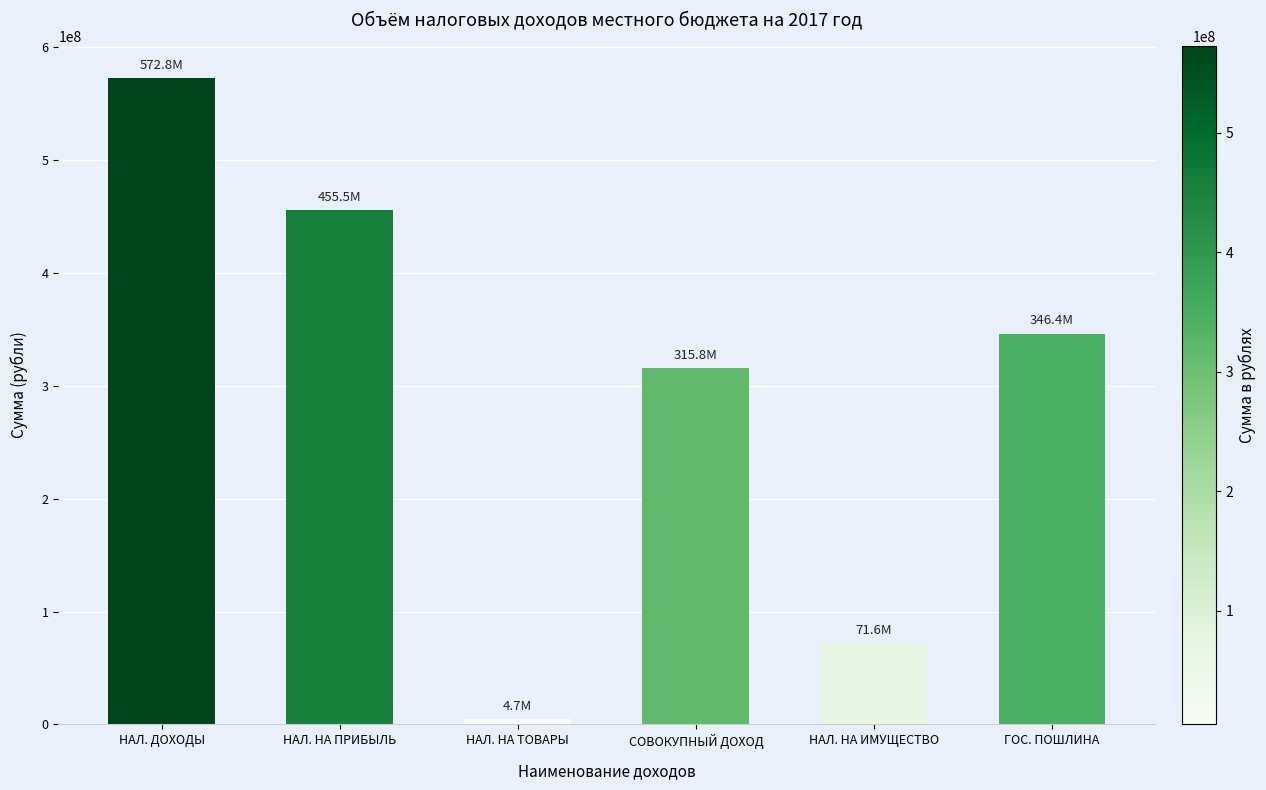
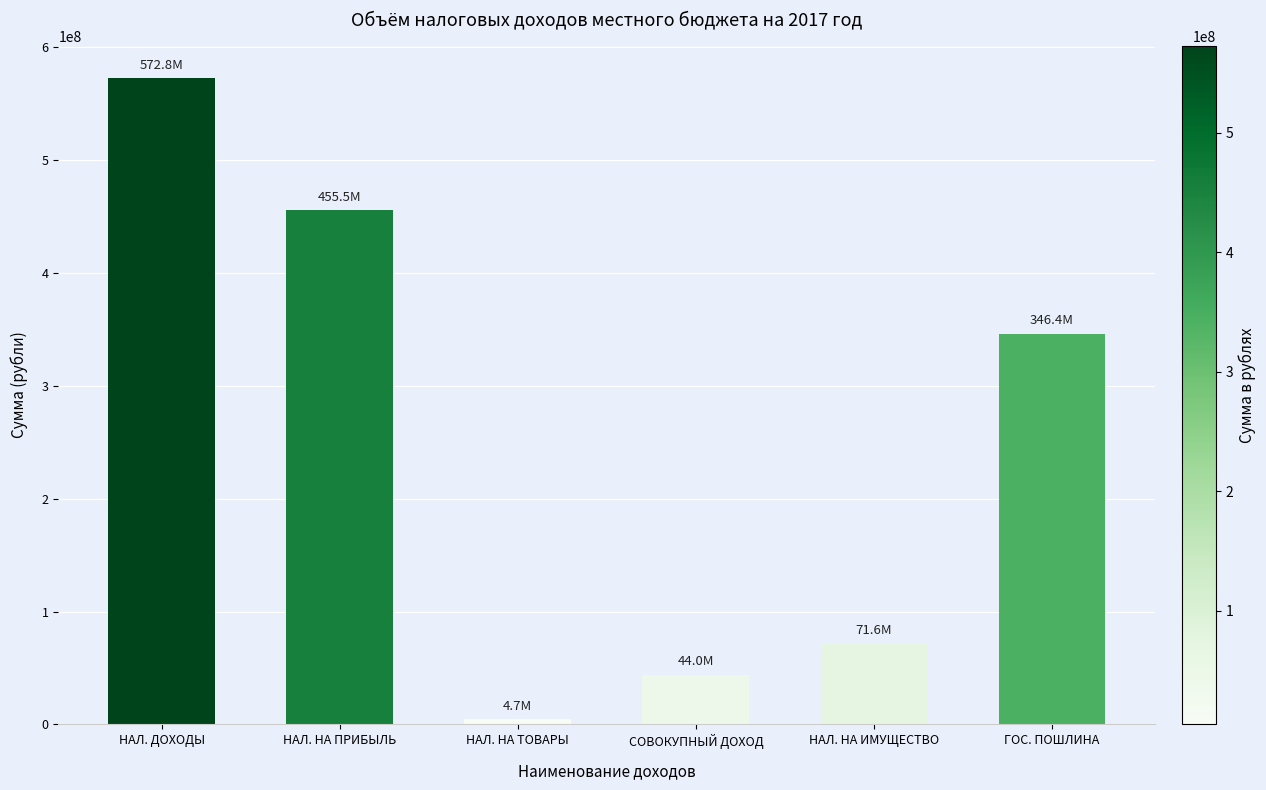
  {
    "НАЛ. ДОХОДЫ": "572.8M",
    "НАЛ. НА ПРИБЫЛЬ": "455.5M",
    "НАЛ. НА ТОВАРЫ": "4.7M",
-   "СОВОКУПНЫЙ ДОХОД": "315.8M",
+   "СОВОКУПНЫЙ ДОХОД": "44.0M",
    "НАЛ. НА ИМУЩЕСТВО": "71.6M",
    "ГОС. ПОШЛИНА": "346.4M"
  }
